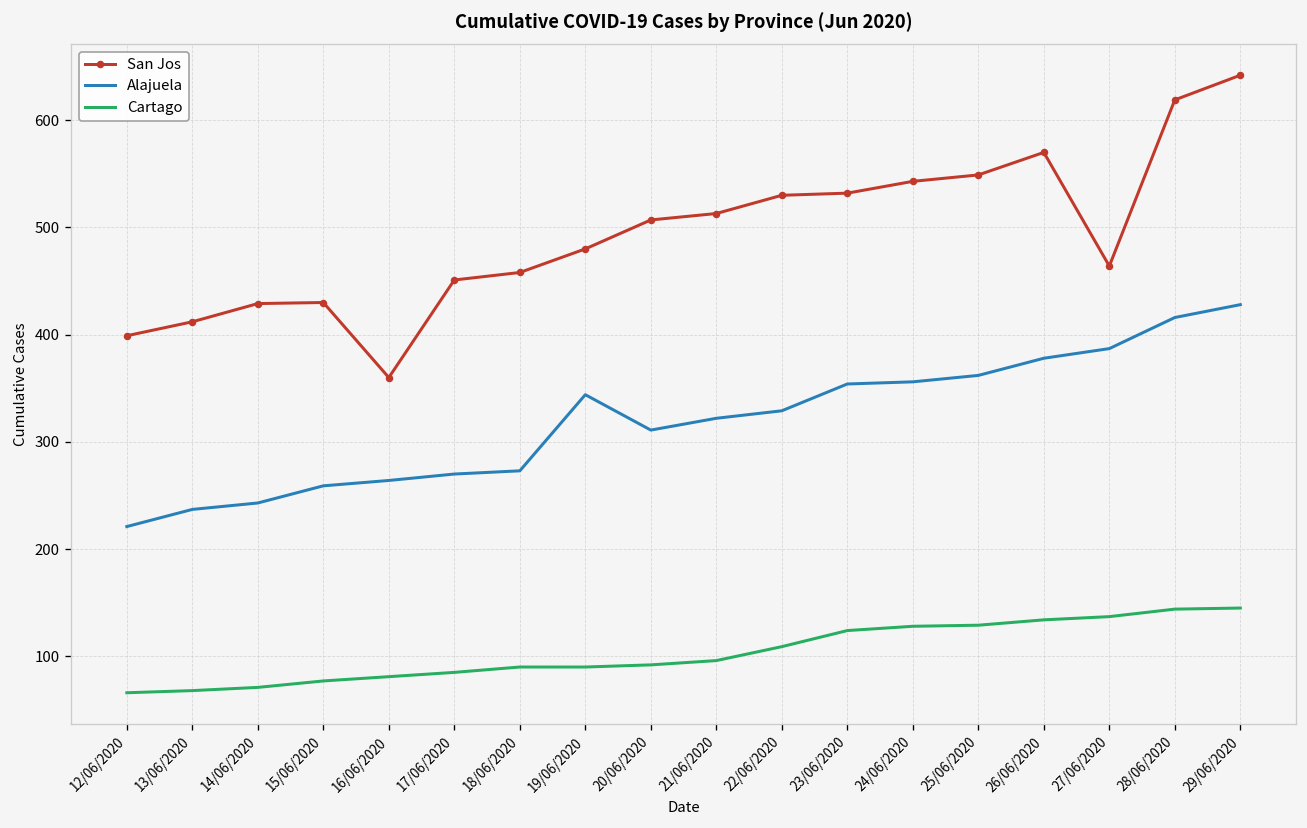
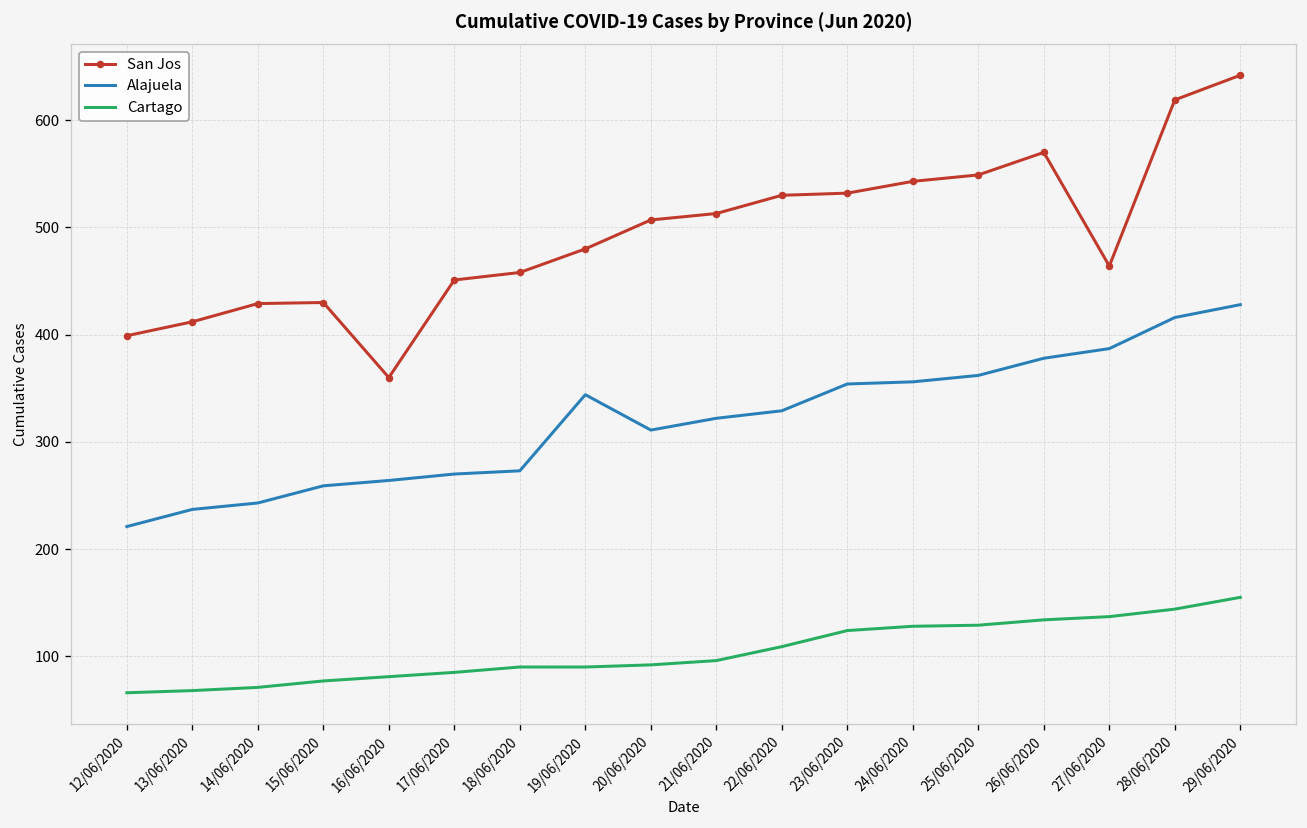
  {
    "San Jos": {
      "12/06/2020": 400,
      "13/06/2020": 410,
      "14/06/2020": 430,
      "15/06/2020": 430,
      "16/06/2020": 360,
      "17/06/2020": 450,
      "18/06/2020": 460,
      "19/06/2020": 480,
      "20/06/2020": 510,
      "21/06/2020": 510,
      "22/06/2020": 530,
      "23/06/2020": 530,
      "24/06/2020": 540,
      "25/06/2020": 550,
      "26/06/2020": 570,
      "27/06/2020": 460,
      "28/06/2020": 620,
      "29/06/2020": 640
    },
    "Alajuela": {
      "12/06/2020": 220,
      "13/06/2020": 240,
      "14/06/2020": 240,
      "15/06/2020": 260,
      "16/06/2020": 260,
      "17/06/2020": 270,
      "18/06/2020": 270,
      "19/06/2020": 340,
      "20/06/2020": 310,
      "21/06/2020": 320,
      "22/06/2020": 330,
      "23/06/2020": 350,
      "24/06/2020": 360,
      "25/06/2020": 360,
      "26/06/2020": 380,
      "27/06/2020": 390,
      "28/06/2020": 420,
      "29/06/2020": 430
    },
    "Cartago": {
      "12/06/2020": 70,
      "13/06/2020": 70,
      "14/06/2020": 70,
      "15/06/2020": 80,
      "16/06/2020": 80,
      "17/06/2020": 90,
      "18/06/2020": 90,
      "19/06/2020": 90,
      "20/06/2020": 90,
      "21/06/2020": 100,
      "22/06/2020": 110,
      "23/06/2020": 120,
      "24/06/2020": 130,
      "25/06/2020": 130,
      "26/06/2020": 130,
      "27/06/2020": 140,
      "28/06/2020": 140,
-     "29/06/2020": 150
+     "29/06/2020": 160
    }
  }
